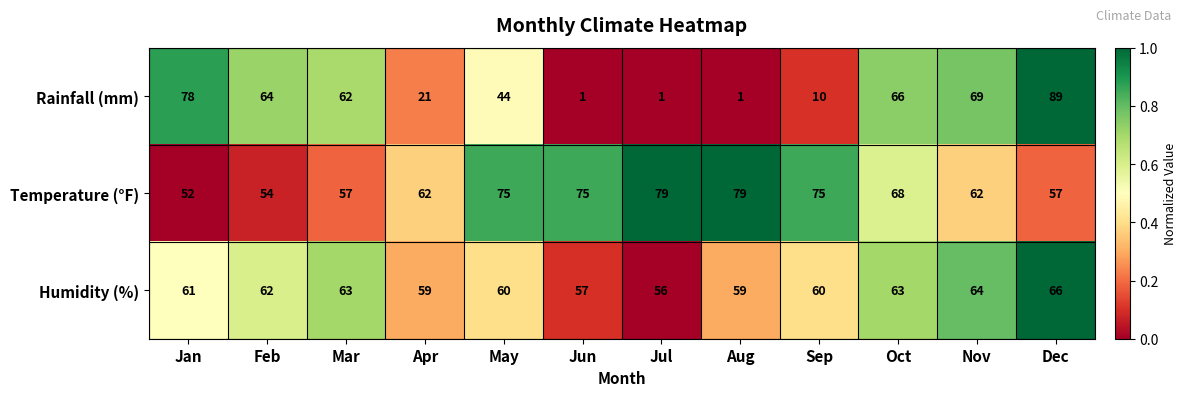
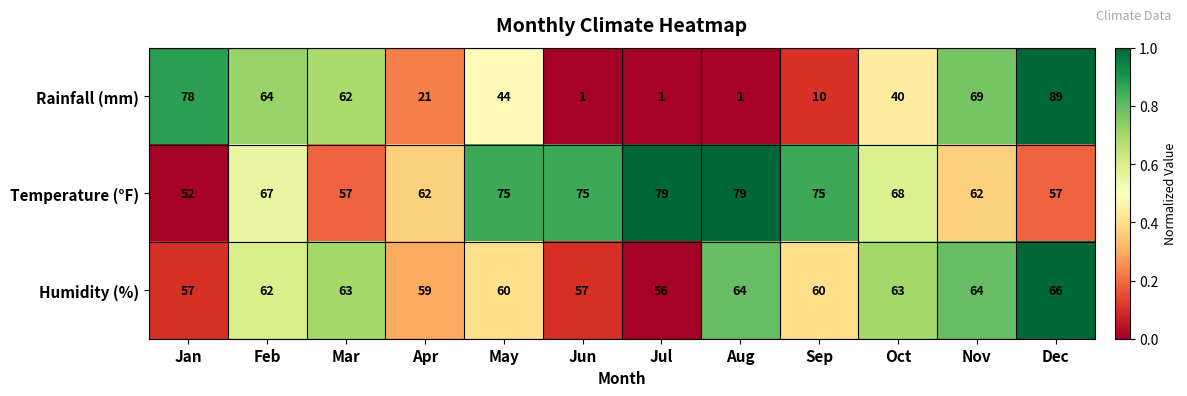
  {
    "Rainfall (mm)": {
      "Jan": 78,
      "Feb": 64,
      "Mar": 62,
      "Apr": 21,
      "May": 44,
      "Jun": 1,
      "Jul": 1,
      "Aug": 1,
      "Sep": 10,
-     "Oct": 66,
+     "Oct": 40,
      "Nov": 69,
      "Dec": 89
    },
    "Temperature (°F)": {
      "Jan": 52,
-     "Feb": 54,
+     "Feb": 67,
      "Mar": 57,
      "Apr": 62,
      "May": 75,
      "Jun": 75,
      "Jul": 79,
      "Aug": 79,
      "Sep": 75,
      "Oct": 68,
      "Nov": 62,
      "Dec": 57
    },
    "Humidity (%)": {
-     "Jan": 61,
+     "Jan": 57,
      "Feb": 62,
      "Mar": 63,
      "Apr": 59,
      "May": 60,
      "Jun": 57,
      "Jul": 56,
-     "Aug": 59,
+     "Aug": 64,
      "Sep": 60,
      "Oct": 63,
      "Nov": 64,
      "Dec": 66
    }
  }
